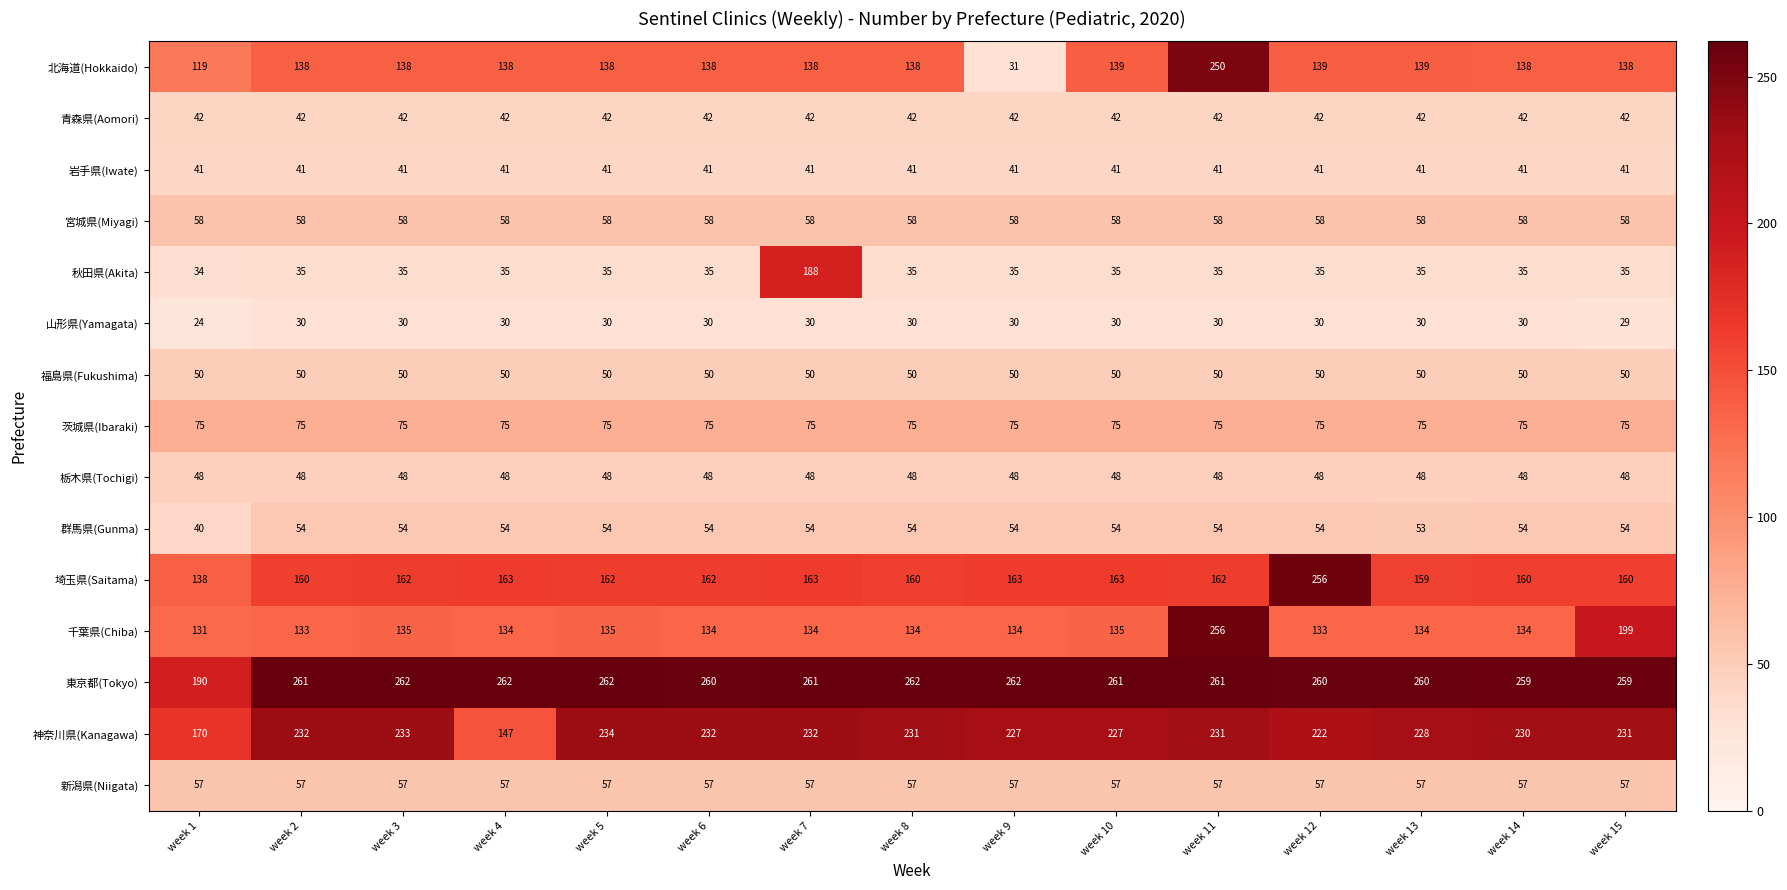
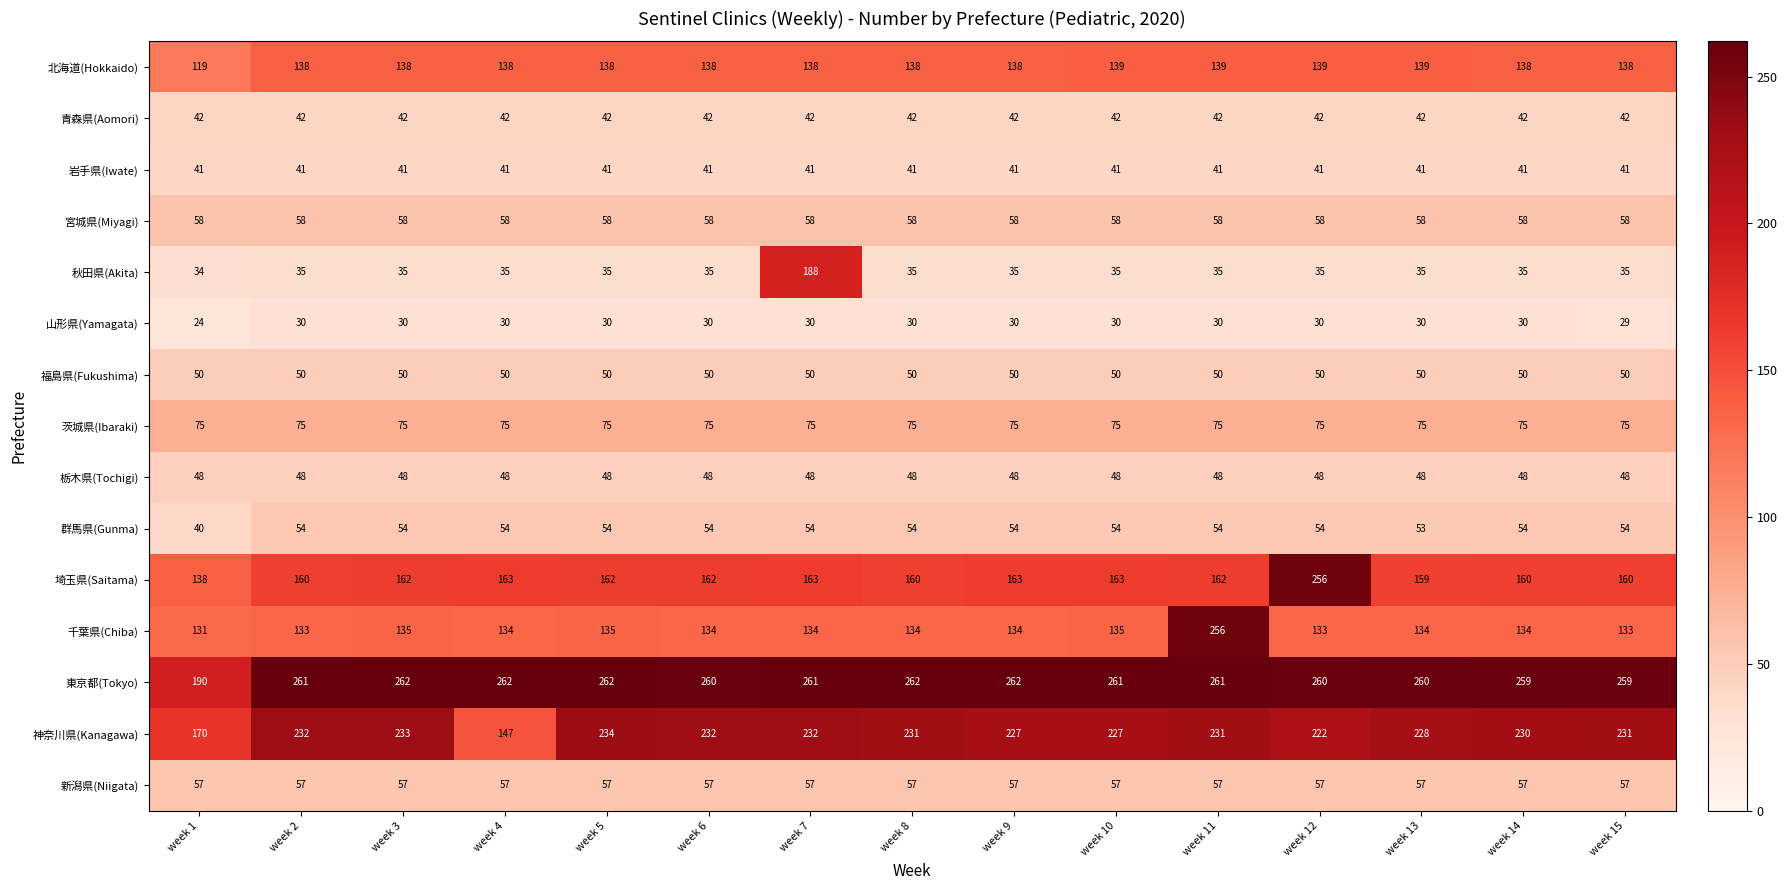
  {
    "北海道(Hokkaido)": {
      "week 1": 119,
      "week 2": 138,
      "week 3": 138,
      "week 4": 138,
      "week 5": 138,
      "week 6": 138,
      "week 7": 138,
      "week 8": 138,
-     "week 9": 31,
+     "week 9": 138,
      "week 10": 139,
-     "week 11": 250,
+     "week 11": 139,
      "week 12": 139,
      "week 13": 139,
      "week 14": 138,
      "week 15": 138
    },
    "千葉県(Chiba)": {
      "week 1": 131,
      "week 2": 133,
      "week 3": 135,
      "week 4": 134,
      "week 5": 135,
      "week 6": 134,
      "week 7": 134,
      "week 8": 134,
      "week 9": 134,
      "week 10": 135,
      "week 11": 256,
      "week 12": 133,
      "week 13": 134,
      "week 14": 134,
-     "week 15": 199
+     "week 15": 133
    }
  }
